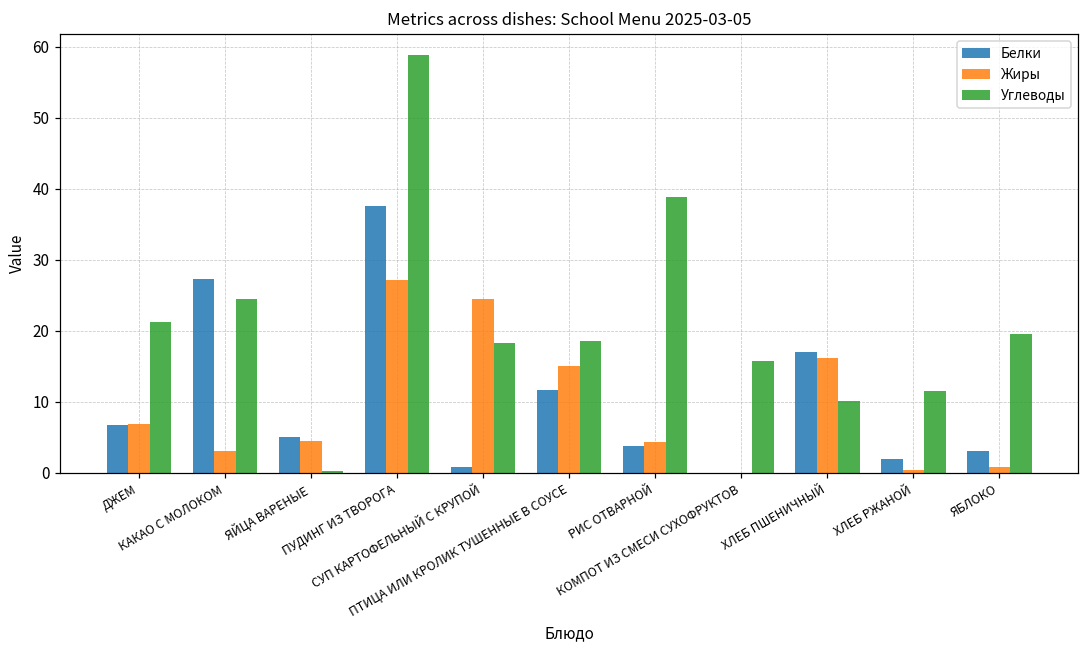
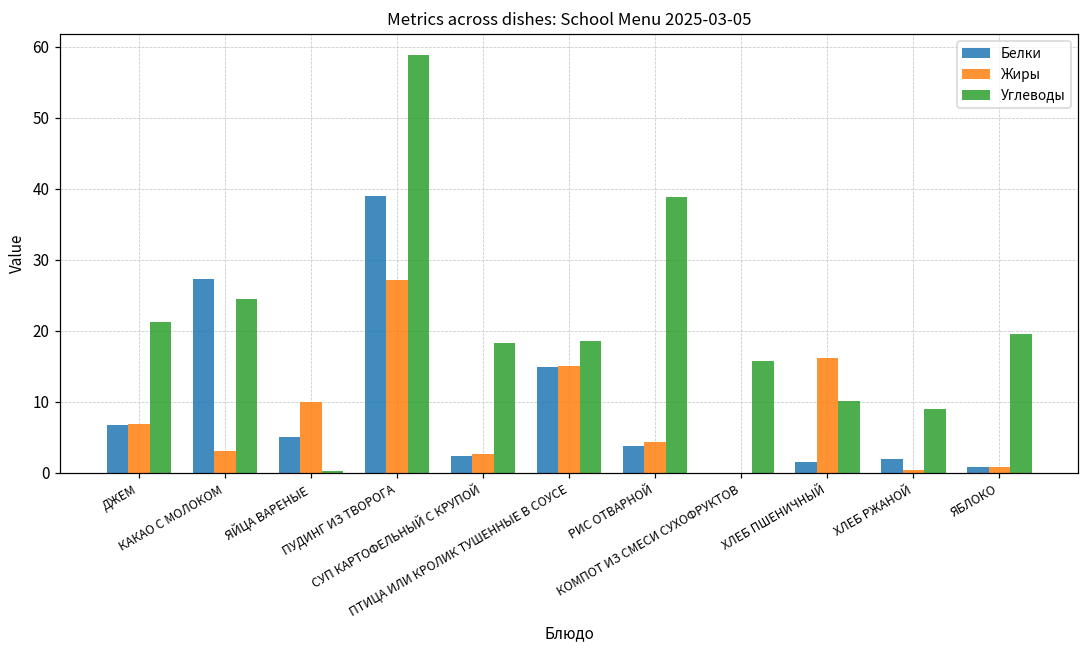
  {
    "Белки": {
      "ДЖЕМ": 7,
      "КАКАО С МОЛОКОМ": 27,
      "ЯЙЦА ВАРЕНЫЕ": 5,
-     "ПУДИНГ ИЗ ТВОРОГА": 38,
-     "СУП КАРТОФЕЛЬНЫЙ С КРУПОЙ": 1,
-     "ПТИЦА ИЛИ КРОЛИК ТУШЕННЫЕ В СОУСЕ": 12,
+     "ПУДИНГ ИЗ ТВОРОГА": 39,
+     "СУП КАРТОФЕЛЬНЫЙ С КРУПОЙ": 2,
+     "ПТИЦА ИЛИ КРОЛИК ТУШЕННЫЕ В СОУСЕ": 15,
      "РИС ОТВАРНОЙ": 4,
      "КОМПОТ ИЗ СМЕСИ СУХОФРУКТОВ": 0,
-     "ХЛЕБ ПШЕНИЧНЫЙ": 17,
+     "ХЛЕБ ПШЕНИЧНЫЙ": 2,
      "ХЛЕБ РЖАНОЙ": 2,
-     "ЯБЛОКО": 3
+     "ЯБЛОКО": 1
    },
    "Жиры": {
      "ДЖЕМ": 7,
      "КАКАО С МОЛОКОМ": 3,
-     "ЯЙЦА ВАРЕНЫЕ": 4,
+     "ЯЙЦА ВАРЕНЫЕ": 10,
      "ПУДИНГ ИЗ ТВОРОГА": 27,
-     "СУП КАРТОФЕЛЬНЫЙ С КРУПОЙ": 24,
+     "СУП КАРТОФЕЛЬНЫЙ С КРУПОЙ": 3,
      "ПТИЦА ИЛИ КРОЛИК ТУШЕННЫЕ В СОУСЕ": 15,
      "РИС ОТВАРНОЙ": 4,
      "КОМПОТ ИЗ СМЕСИ СУХОФРУКТОВ": 0,
      "ХЛЕБ ПШЕНИЧНЫЙ": 16,
      "ЯБЛОКО": 1
    },
    "Углеводы": {
      "ДЖЕМ": 21,
      "КАКАО С МОЛОКОМ": 24,
      "ПУДИНГ ИЗ ТВОРОГА": 59,
      "СУП КАРТОФЕЛЬНЫЙ С КРУПОЙ": 18,
      "ПТИЦА ИЛИ КРОЛИК ТУШЕННЫЕ В СОУСЕ": 19,
      "РИС ОТВАРНОЙ": 39,
      "КОМПОТ ИЗ СМЕСИ СУХОФРУКТОВ": 16,
      "ХЛЕБ ПШЕНИЧНЫЙ": 10,
-     "ХЛЕБ РЖАНОЙ": 12,
+     "ХЛЕБ РЖАНОЙ": 9,
      "ЯБЛОКО": 20
    }
  }
